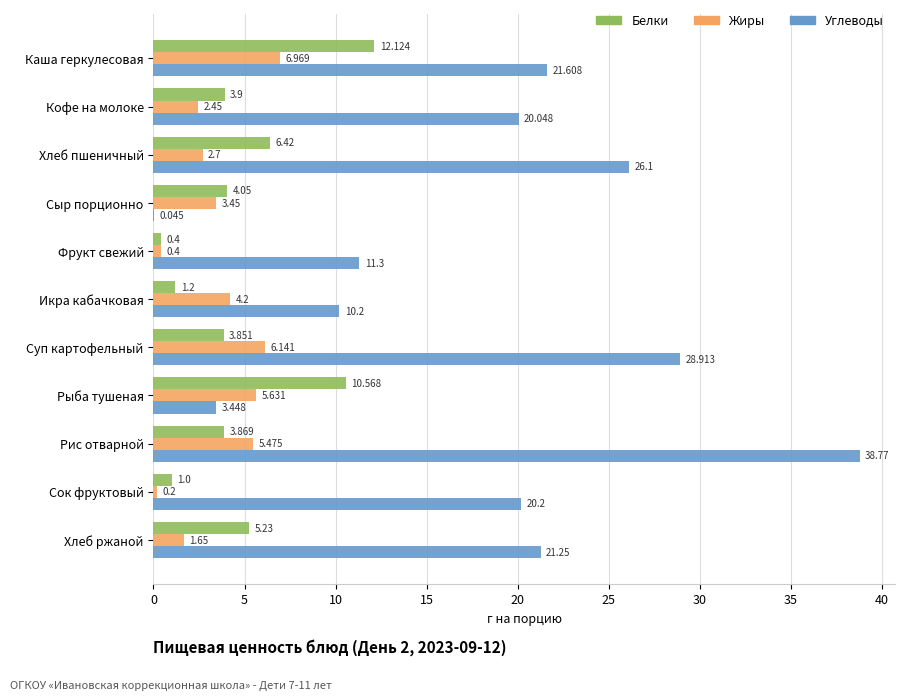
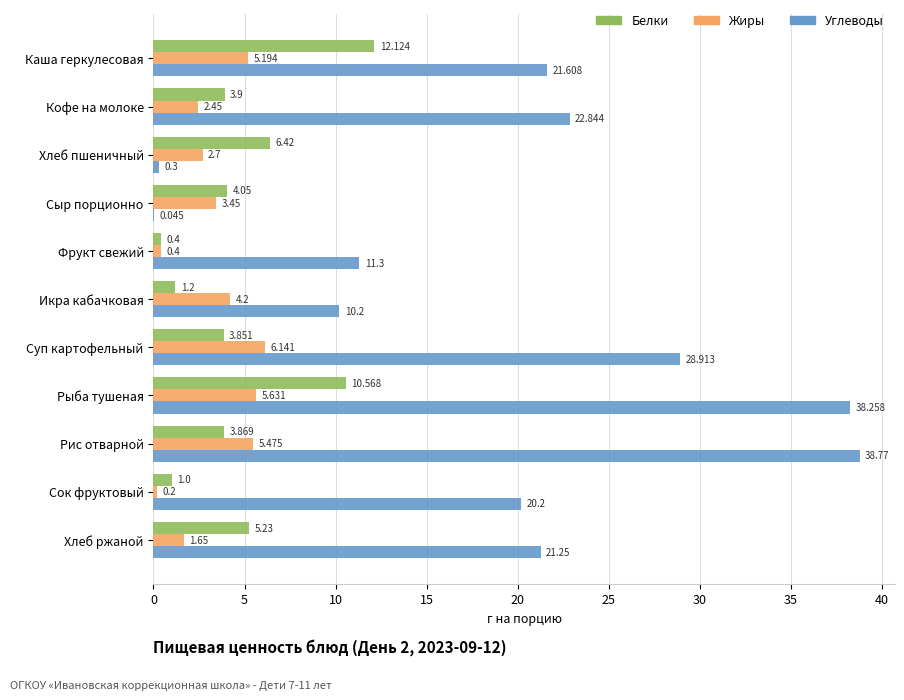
  {
    "Белки": {
      "Каша геркулесовая": 12.124,
      "Кофе на молоке": 3.9,
      "Хлеб пшеничный": 6.42,
      "Сыр порционно": 4.05,
      "Фрукт свежий": 0.4,
      "Икра кабачковая": 1.2,
      "Суп картофельный": 3.851,
      "Рыба тушеная": 10.568,
      "Рис отварной": 3.869,
      "Сок фруктовый": 1.0,
      "Хлеб ржаной": 5.23
    },
    "Жиры": {
-     "Каша геркулесовая": 6.969,
+     "Каша геркулесовая": 5.194,
      "Кофе на молоке": 2.45,
      "Хлеб пшеничный": 2.7,
      "Сыр порционно": 3.45,
      "Фрукт свежий": 0.4,
      "Икра кабачковая": 4.2,
      "Суп картофельный": 6.141,
      "Рыба тушеная": 5.631,
      "Рис отварной": 5.475,
      "Сок фруктовый": 0.2,
      "Хлеб ржаной": 1.65
    },
    "Углеводы": {
      "Каша геркулесовая": 21.608,
-     "Кофе на молоке": 20.048,
-     "Хлеб пшеничный": 26.1,
+     "Кофе на молоке": 22.844,
+     "Хлеб пшеничный": 0.3,
      "Сыр порционно": 0.045,
      "Фрукт свежий": 11.3,
      "Икра кабачковая": 10.2,
      "Суп картофельный": 28.913,
-     "Рыба тушеная": 3.448,
+     "Рыба тушеная": 38.258,
      "Рис отварной": 38.77,
      "Сок фруктовый": 20.2,
      "Хлеб ржаной": 21.25
    }
  }
